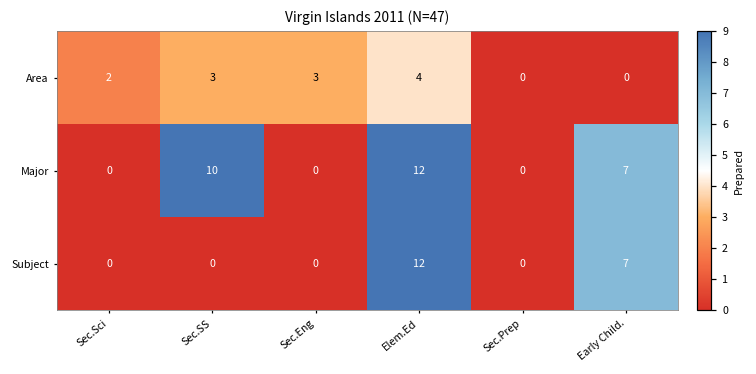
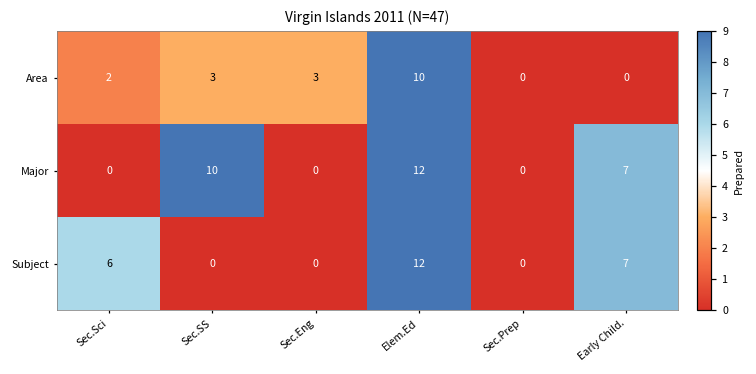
  {
    "Area": {
      "Sec.Sci": 2,
      "Sec.SS": 3,
      "Sec.Eng": 3,
-     "Elem.Ed": 4,
+     "Elem.Ed": 10,
      "Sec.Prep": 0,
      "Early Child.": 0
    },
    "Major": {
      "Sec.Sci": 0,
      "Sec.SS": 10,
      "Sec.Eng": 0,
      "Elem.Ed": 12,
      "Sec.Prep": 0,
      "Early Child.": 7
    },
    "Subject": {
-     "Sec.Sci": 0,
+     "Sec.Sci": 6,
      "Sec.SS": 0,
      "Sec.Eng": 0,
      "Elem.Ed": 12,
      "Sec.Prep": 0,
      "Early Child.": 7
    }
  }
